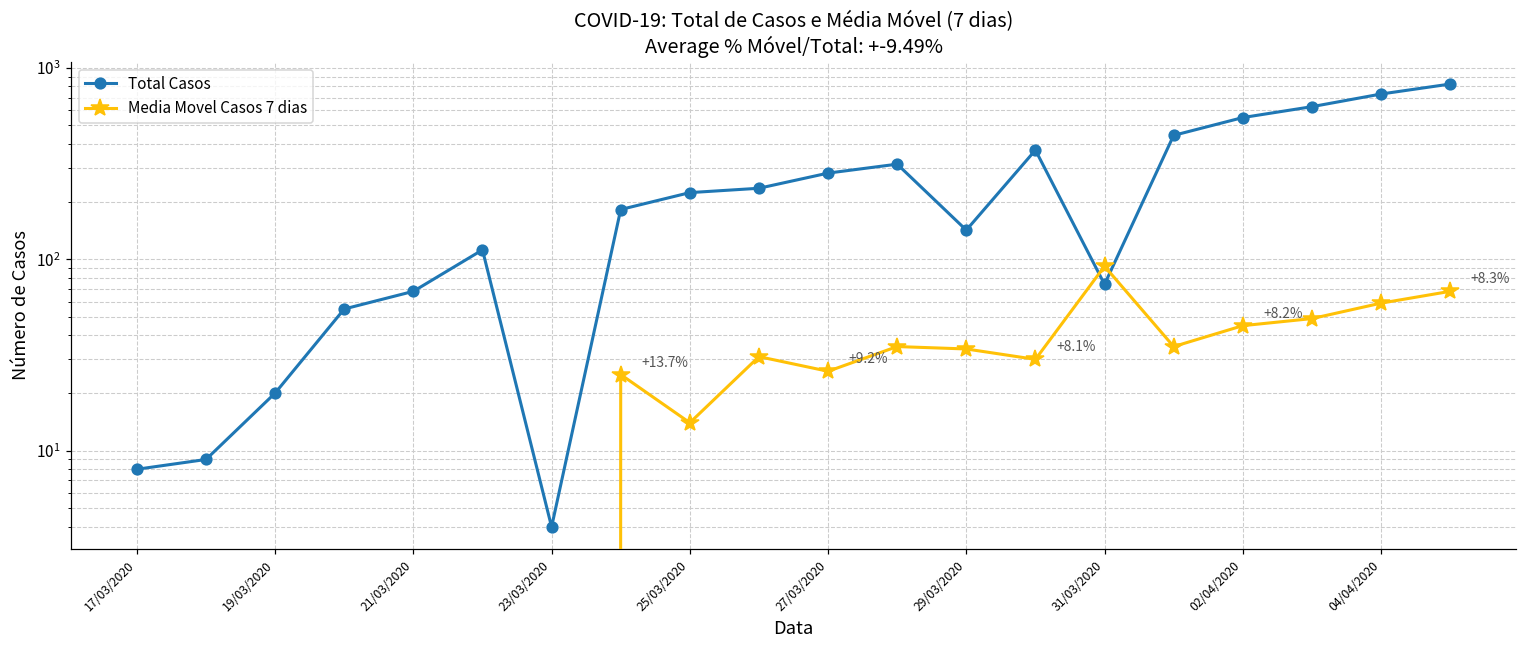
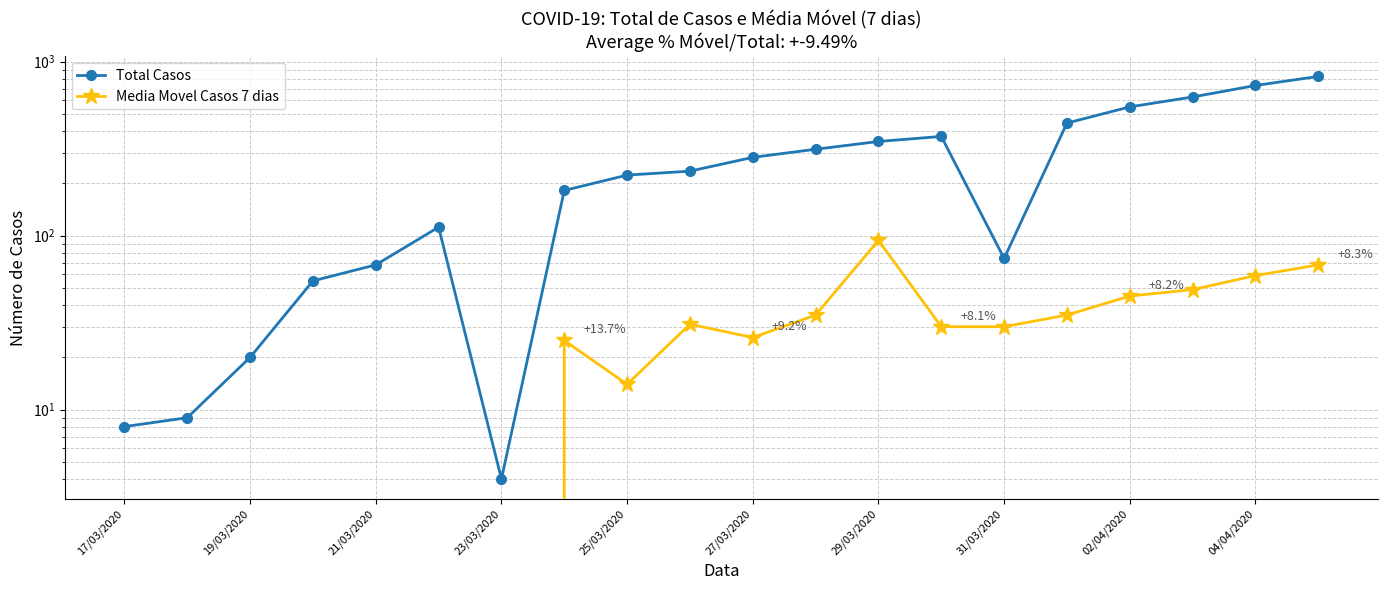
  {
    "Total Casos": {
      "17/03/2020": 8,
      "19/03/2020": 20,
      "21/03/2020": 68,
      "23/03/2020": 4,
      "25/03/2020": 220,
      "27/03/2020": 280,
-     "29/03/2020": 140,
+     "29/03/2020": 350,
      "31/03/2020": 74,
      "02/04/2020": 550,
      "04/04/2020": 730
    },
    "Media Movel Casos 7 dias": {
      "25/03/2020": 14,
      "27/03/2020": 26,
-     "29/03/2020": 34,
-     "31/03/2020": 90,
+     "29/03/2020": 90,
+     "31/03/2020": 30,
      "02/04/2020": 45,
      "04/04/2020": 59
    }
  }
